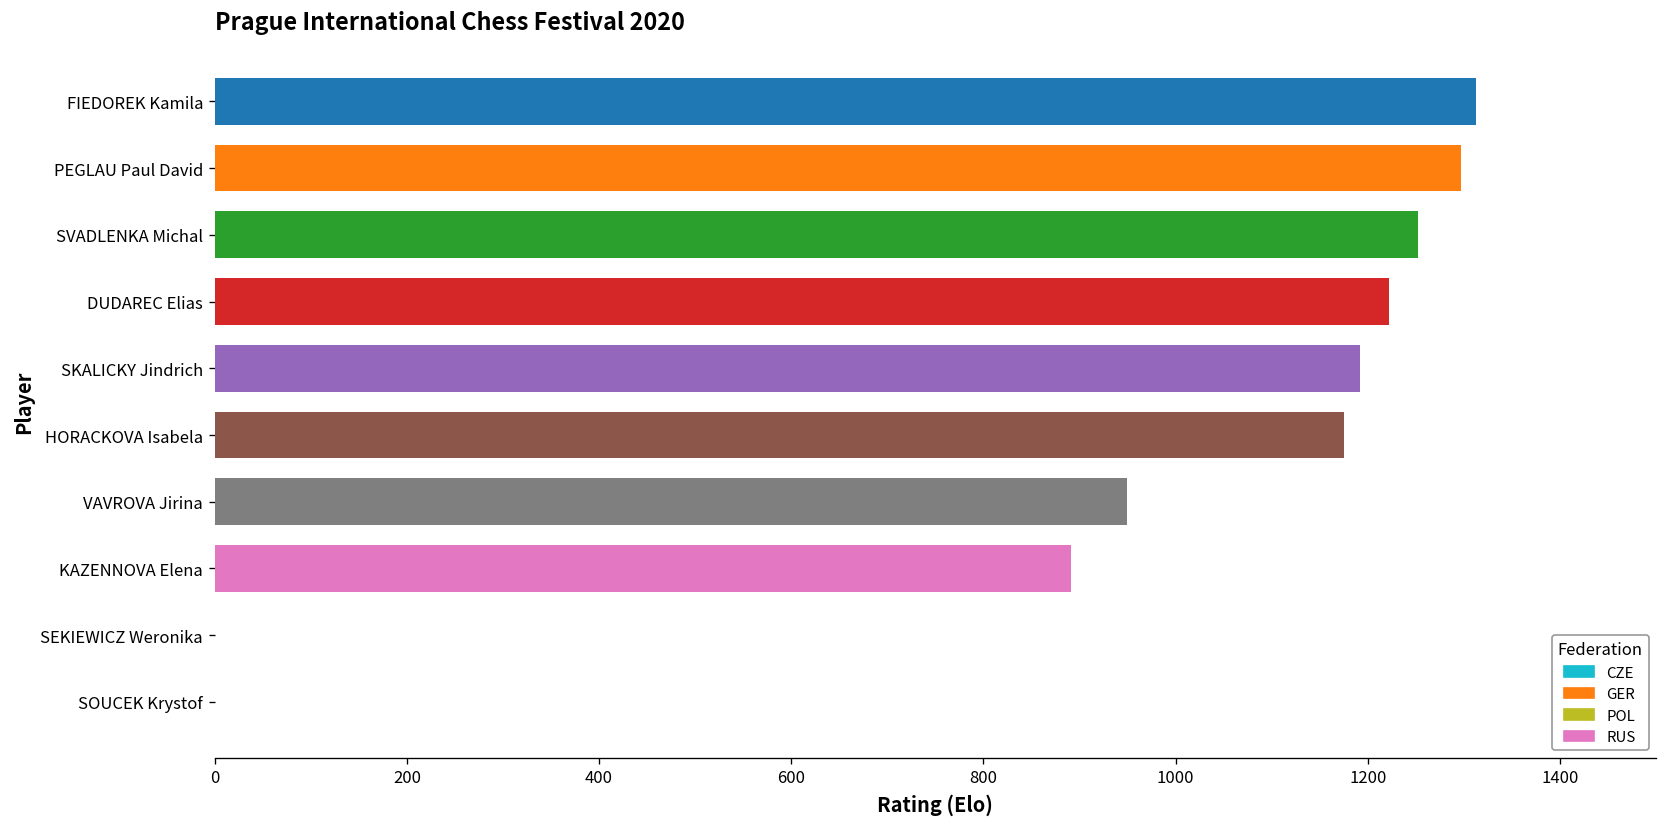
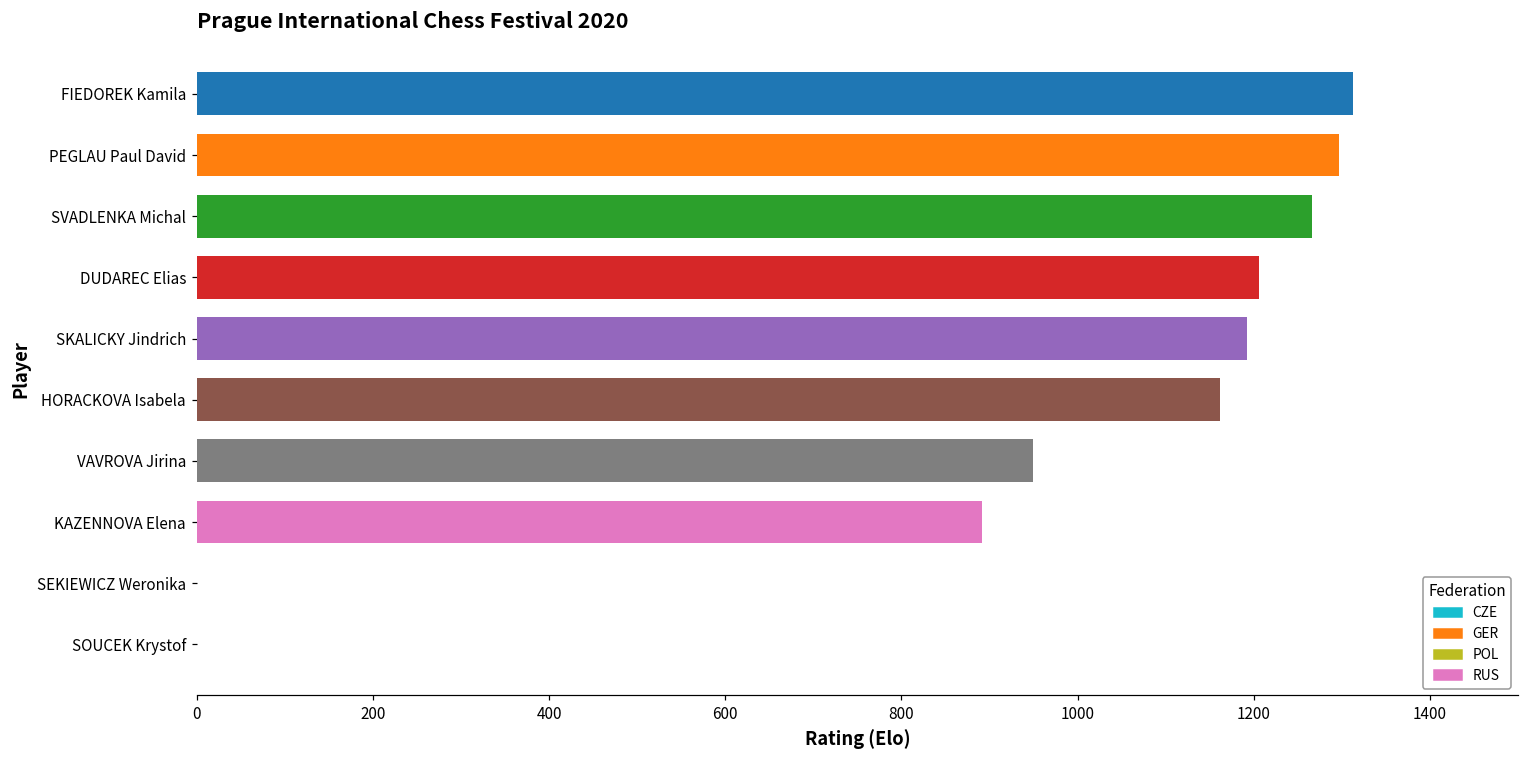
  {
    "FIEDOREK Kamila": 1310,
    "PEGLAU Paul David": 1300,
-   "SVADLENKA Michal": 1250,
-   "DUDAREC Elias": 1220,
+   "SVADLENKA Michal": 1270,
+   "DUDAREC Elias": 1210,
    "SKALICKY Jindrich": 1190,
-   "HORACKOVA Isabela": 1180,
+   "HORACKOVA Isabela": 1160,
    "VAVROVA Jirina": 950,
    "KAZENNOVA Elena": 890,
    "SEKIEWICZ Weronika": 0,
    "SOUCEK Krystof": 0
  }
